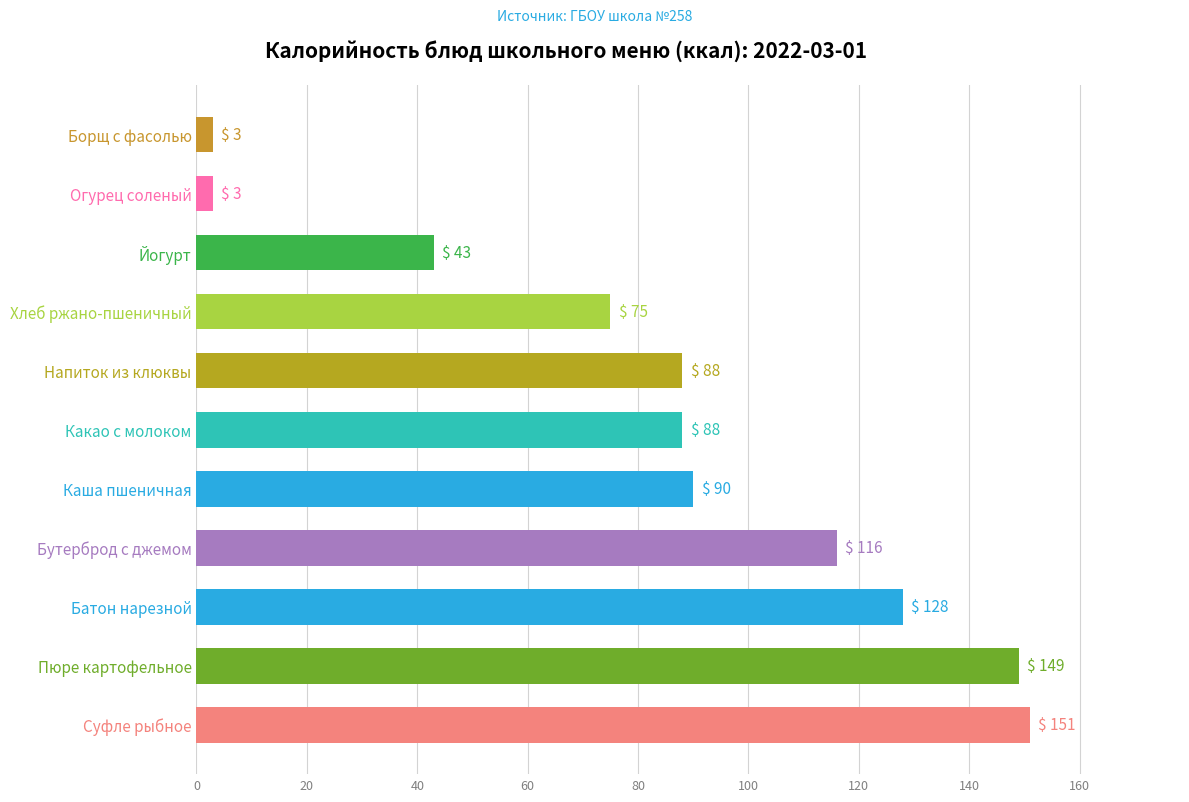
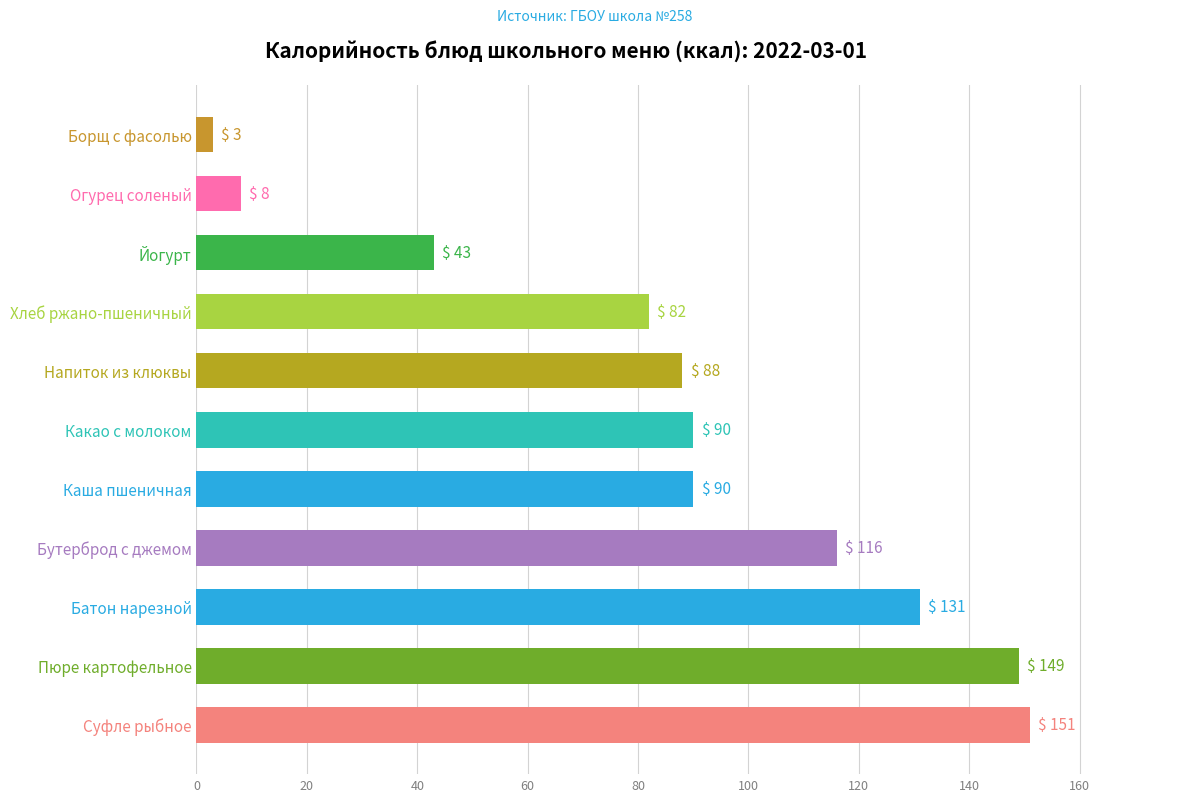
  {
    "Борщ с фасолью": 3,
-   "Огурец соленый": 3,
+   "Огурец соленый": 8,
    "Йогурт": 43,
-   "Хлеб ржано-пшеничный": 75,
+   "Хлеб ржано-пшеничный": 82,
    "Напиток из клюквы": 88,
-   "Какао с молоком": 88,
+   "Какао с молоком": 90,
    "Каша пшеничная": 90,
    "Бутерброд с джемом": 116,
-   "Батон нарезной": 128,
+   "Батон нарезной": 131,
    "Пюре картофельное": 149,
    "Суфле рыбное": 151
  }
